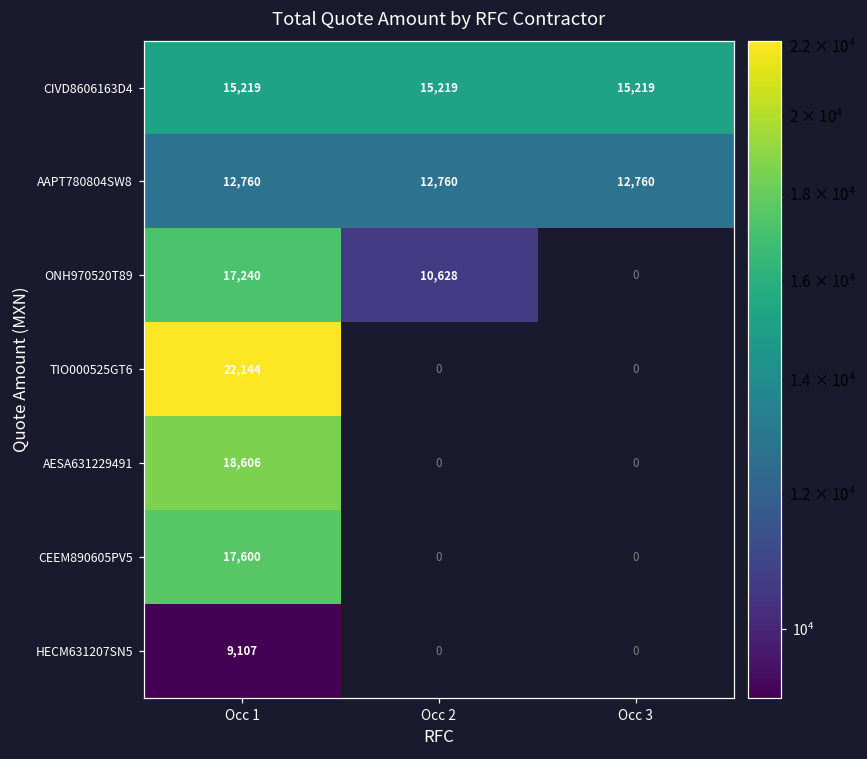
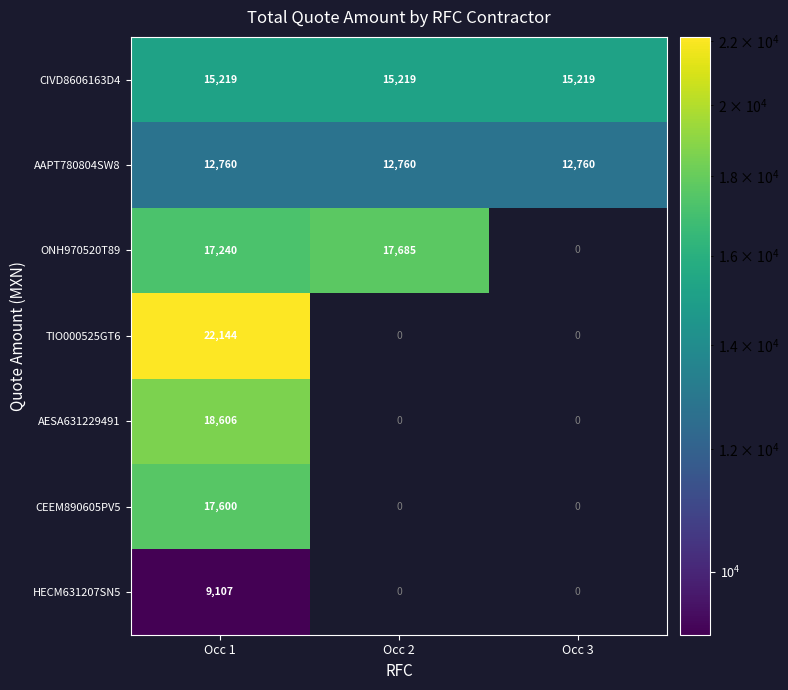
  {
    "CIVD8606163D4": {
      "Occ 1": "15,219",
      "Occ 2": "15,219",
      "Occ 3": "15,219"
    },
    "AAPT780804SW8": {
      "Occ 1": "12,760",
      "Occ 2": "12,760",
      "Occ 3": "12,760"
    },
    "ONH970520T89": {
      "Occ 1": "17,240",
-     "Occ 2": "10,628",
+     "Occ 2": "17,685",
      "Occ 3": "0"
    },
    "TIO000525GT6": {
      "Occ 1": "22,144",
      "Occ 2": "0",
      "Occ 3": "0"
    },
    "AESA631229491": {
      "Occ 1": "18,606",
      "Occ 2": "0",
      "Occ 3": "0"
    },
    "CEEM890605PV5": {
      "Occ 1": "17,600",
      "Occ 2": "0",
      "Occ 3": "0"
    },
    "HECM631207SN5": {
      "Occ 1": "9,107",
      "Occ 2": "0",
      "Occ 3": "0"
    }
  }
